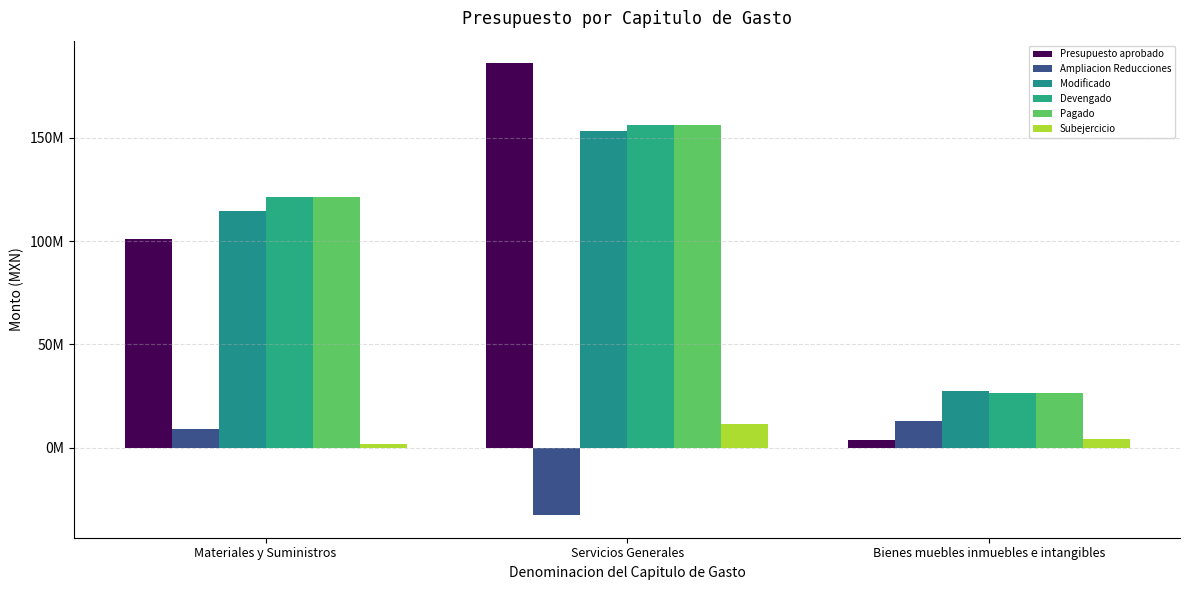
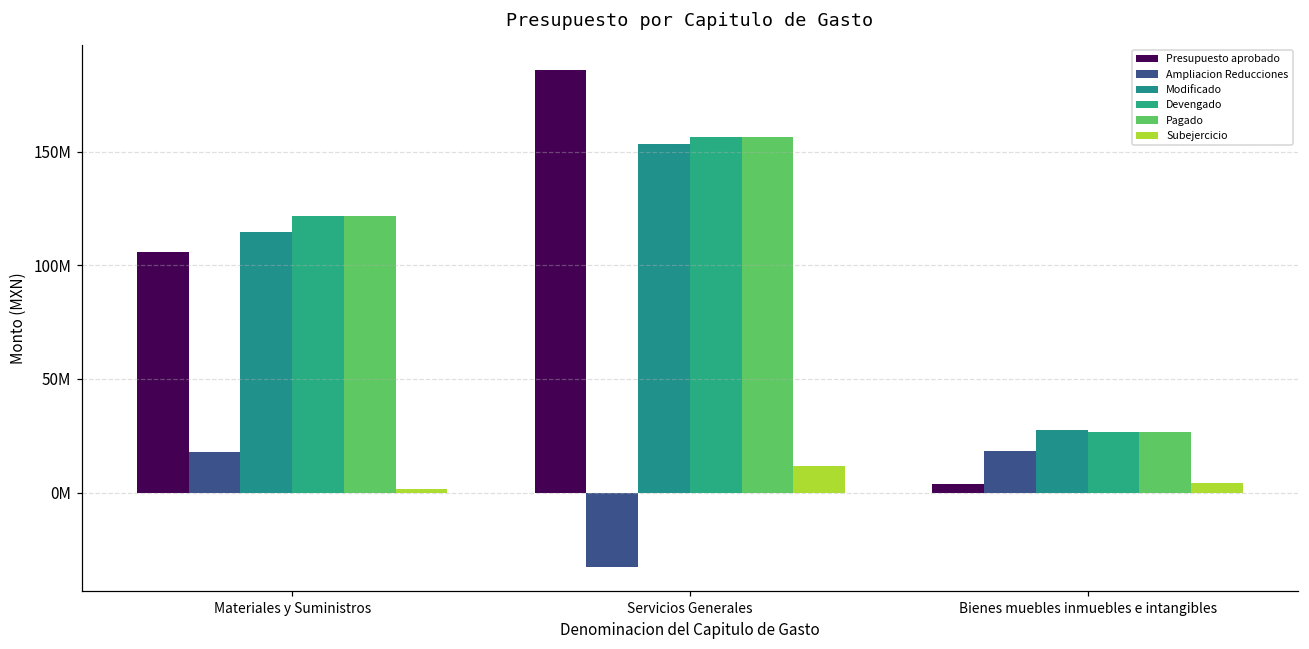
  {
    "Presupuesto aprobado": {
-     "Materiales y Suministros": 101000000,
+     "Materiales y Suministros": 106000000,
      "Servicios Generales": 186000000,
      "Bienes muebles inmuebles e intangibles": 4000000
    },
    "Ampliacion Reducciones": {
-     "Materiales y Suministros": 9000000,
+     "Materiales y Suministros": 18000000,
      "Servicios Generales": -33000000,
-     "Bienes muebles inmuebles e intangibles": 13000000
+     "Bienes muebles inmuebles e intangibles": 18000000
    },
    "Pagado": {
      "Materiales y Suministros": 122000000,
      "Servicios Generales": 156000000,
      "Bienes muebles inmuebles e intangibles": 27000000
    },
    "Subejercicio": {
      "Materiales y Suministros": 2000000,
      "Servicios Generales": 12000000,
      "Bienes muebles inmuebles e intangibles": 4000000
    }
  }
